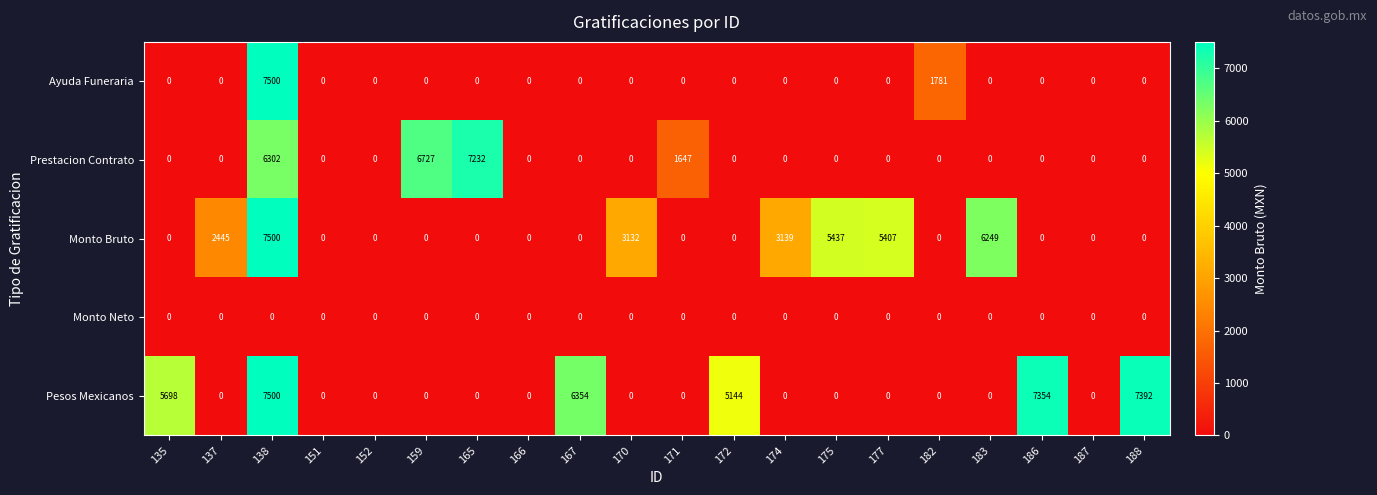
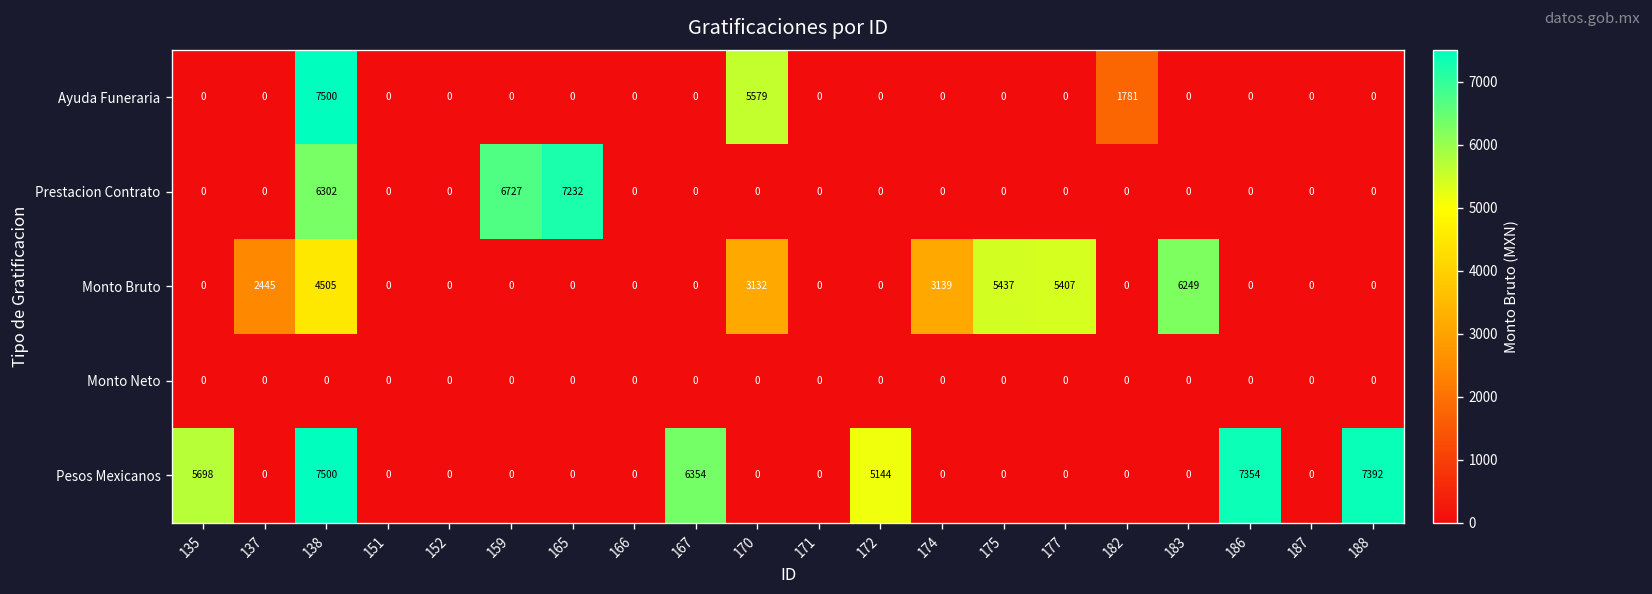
  {
    "Ayuda Funeraria": {
      "135": 0,
      "137": 0,
      "138": 7500,
      "151": 0,
      "152": 0,
      "159": 0,
      "165": 0,
      "166": 0,
      "167": 0,
-     "170": 0,
+     "170": 5579,
      "171": 0,
      "172": 0,
      "174": 0,
      "175": 0,
      "177": 0,
      "182": 1781,
      "183": 0,
      "186": 0,
      "187": 0,
      "188": 0
    },
    "Prestacion Contrato": {
      "135": 0,
      "137": 0,
      "138": 6302,
      "151": 0,
      "152": 0,
      "159": 6727,
      "165": 7232,
      "166": 0,
      "167": 0,
      "170": 0,
-     "171": 1647,
+     "171": 0,
      "172": 0,
      "174": 0,
      "175": 0,
      "177": 0,
      "182": 0,
      "183": 0,
      "186": 0,
      "187": 0,
      "188": 0
    },
    "Monto Bruto": {
      "135": 0,
      "137": 2445,
-     "138": 7500,
+     "138": 4505,
      "151": 0,
      "152": 0,
      "159": 0,
      "165": 0,
      "166": 0,
      "167": 0,
      "170": 3132,
      "171": 0,
      "172": 0,
      "174": 3139,
      "175": 5437,
      "177": 5407,
      "182": 0,
      "183": 6249,
      "186": 0,
      "187": 0,
      "188": 0
    },
    "Monto Neto": {
      "135": 0,
      "137": 0,
      "138": 0,
      "151": 0,
      "152": 0,
      "159": 0,
      "165": 0,
      "166": 0,
      "167": 0,
      "170": 0,
      "171": 0,
      "172": 0,
      "174": 0,
      "175": 0,
      "177": 0,
      "182": 0,
      "183": 0,
      "186": 0,
      "187": 0,
      "188": 0
    },
    "Pesos Mexicanos": {
      "135": 5698,
      "137": 0,
      "138": 7500,
      "151": 0,
      "152": 0,
      "159": 0,
      "165": 0,
      "166": 0,
      "167": 6354,
      "170": 0,
      "171": 0,
      "172": 5144,
      "174": 0,
      "175": 0,
      "177": 0,
      "182": 0,
      "183": 0,
      "186": 7354,
      "187": 0,
      "188": 7392
    }
  }
